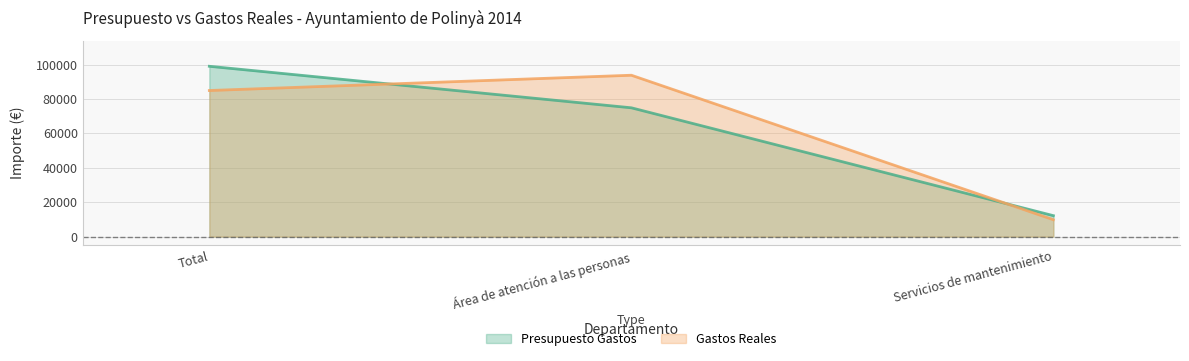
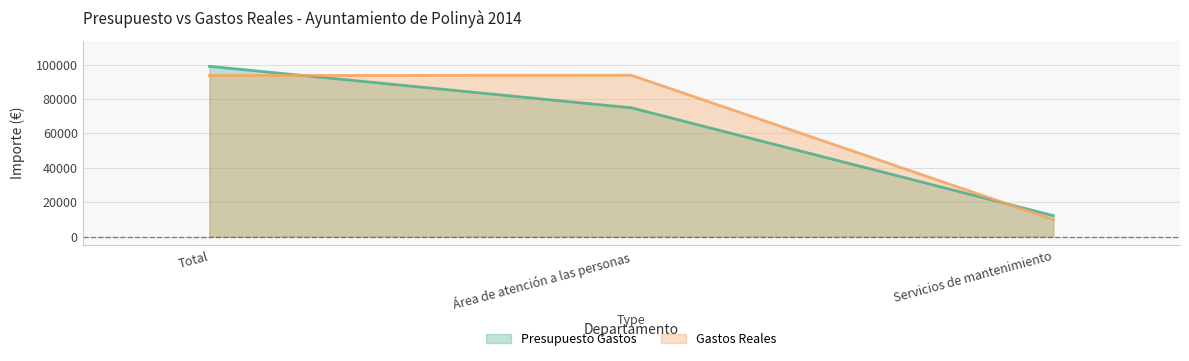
  {
    "Presupuesto Gastos": {
      "Total": 99000,
      "Área de atención a las personas": 75000,
      "Servicios de mantenimiento": 12000
    },
    "Gastos Reales": {
-     "Total": 85000,
+     "Total": 94000,
      "Área de atención a las personas": 94000,
      "Servicios de mantenimiento": 10000
    }
  }
